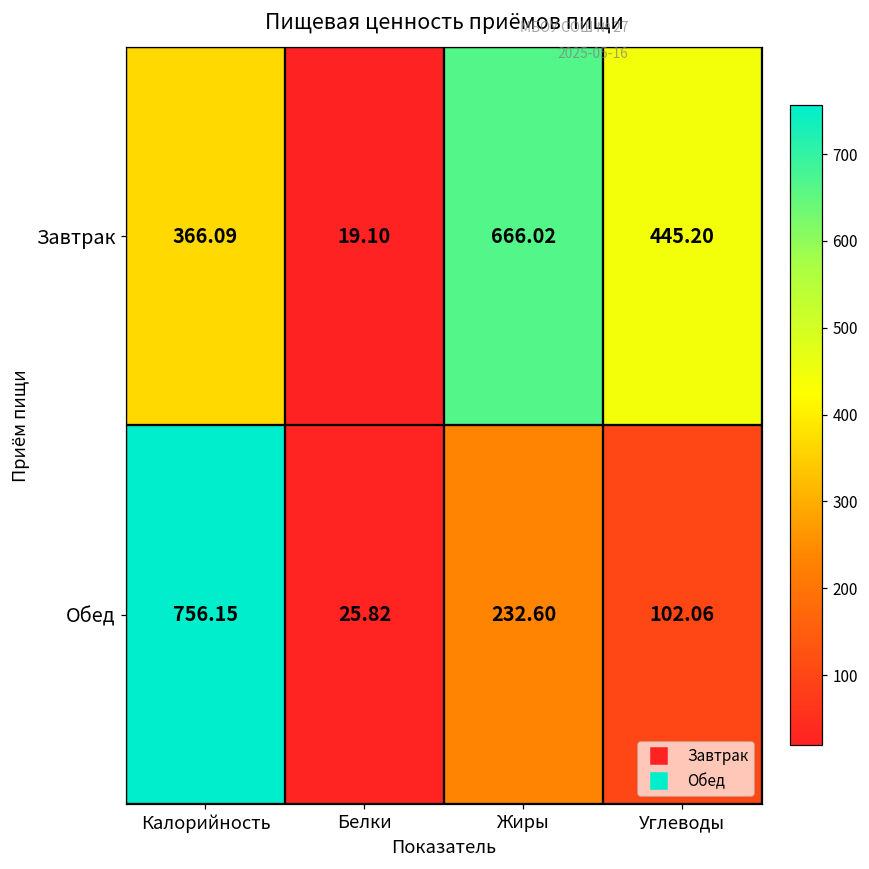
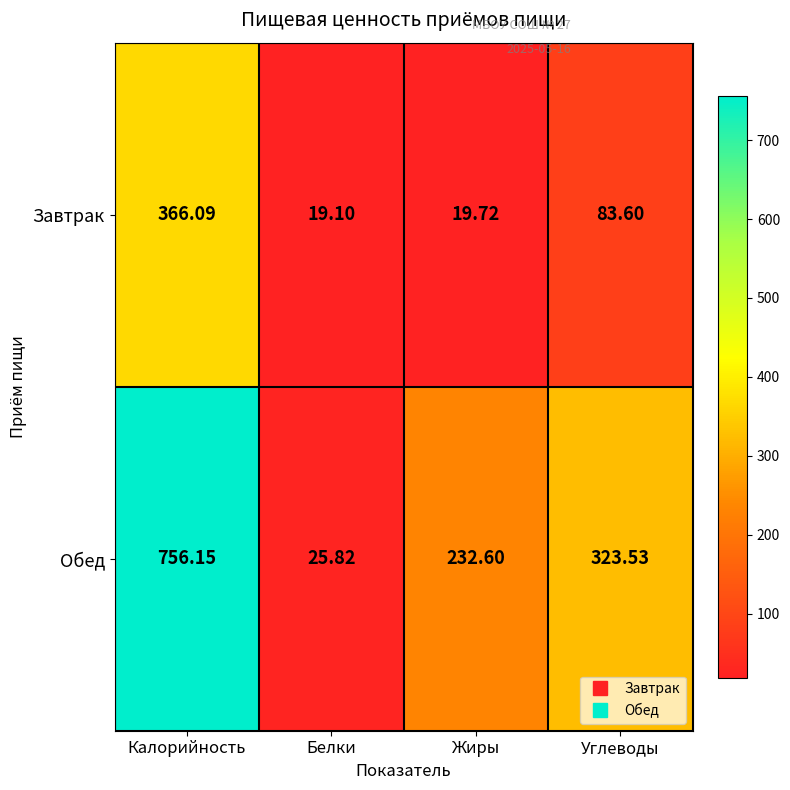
  {
    "Завтрак": {
      "Калорийность": 366.09,
      "Белки": 19.10,
-     "Жиры": 666.02,
-     "Углеводы": 445.20
+     "Жиры": 19.72,
+     "Углеводы": 83.60
    },
    "Обед": {
      "Калорийность": 756.15,
      "Белки": 25.82,
      "Жиры": 232.60,
-     "Углеводы": 102.06
+     "Углеводы": 323.53
    }
  }
